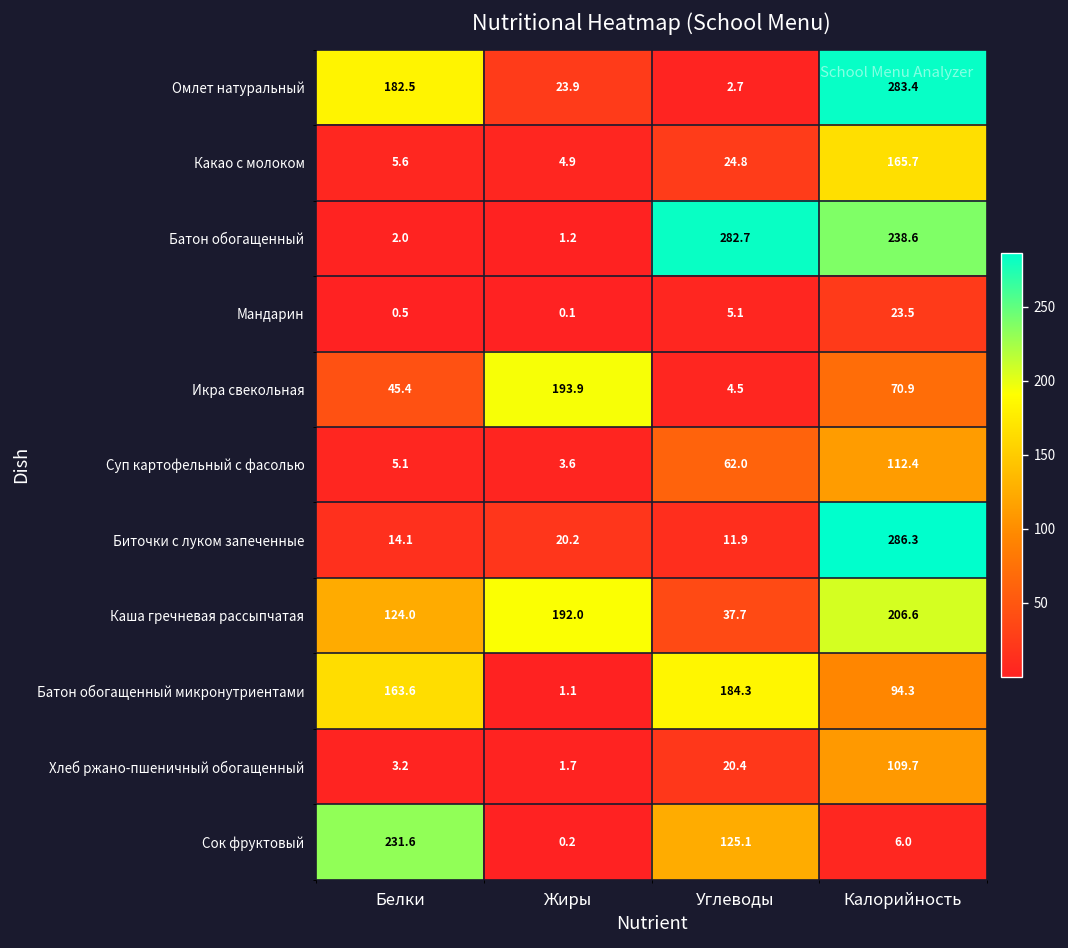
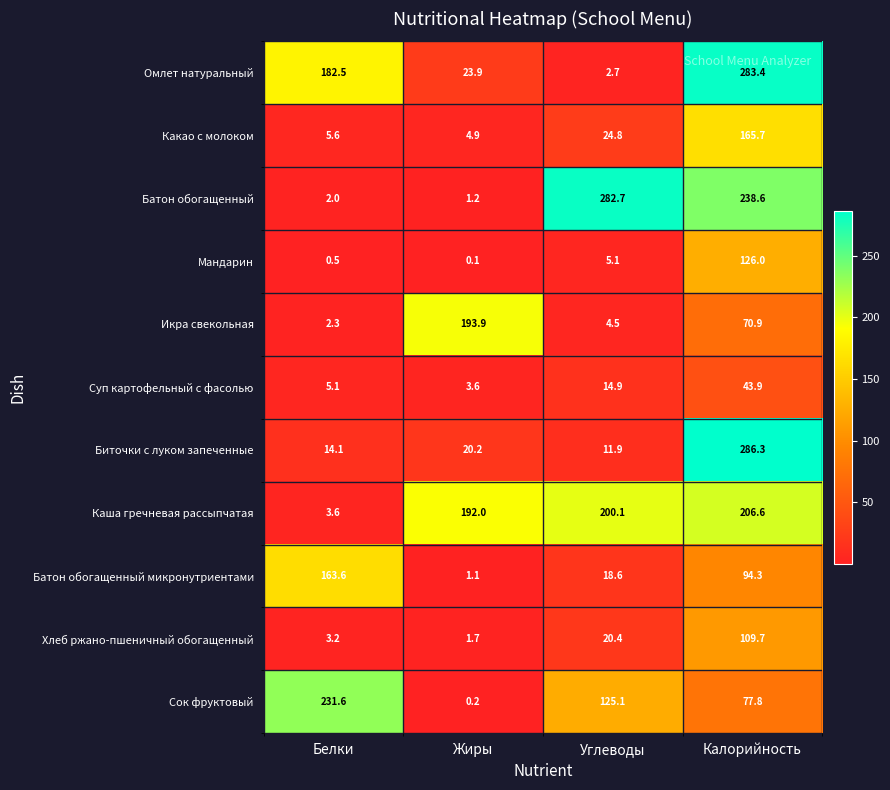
  {
    "Омлет натуральный": {
      "Белки": 182.5,
      "Жиры": 23.9,
      "Углеводы": 2.7
    },
    "Какао с молоком": {
      "Белки": 5.6,
      "Жиры": 4.9,
      "Углеводы": 24.8,
      "Калорийность": 165.7
    },
    "Батон обогащенный": {
      "Белки": 2.0,
      "Жиры": 1.2,
      "Углеводы": 282.7,
      "Калорийность": 238.6
    },
    "Мандарин": {
      "Белки": 0.5,
      "Жиры": 0.1,
      "Углеводы": 5.1,
-     "Калорийность": 23.5
+     "Калорийность": 126.0
    },
    "Икра свекольная": {
-     "Белки": 45.4,
+     "Белки": 2.3,
      "Жиры": 193.9,
      "Углеводы": 4.5,
      "Калорийность": 70.9
    },
    "Суп картофельный с фасолью": {
      "Белки": 5.1,
      "Жиры": 3.6,
-     "Углеводы": 62.0,
-     "Калорийность": 112.4
+     "Углеводы": 14.9,
+     "Калорийность": 43.9
    },
    "Биточки с луком запеченные": {
      "Белки": 14.1,
      "Жиры": 20.2,
      "Углеводы": 11.9,
      "Калорийность": 286.3
    },
    "Каша гречневая рассыпчатая": {
-     "Белки": 124.0,
+     "Белки": 3.6,
      "Жиры": 192.0,
-     "Углеводы": 37.7,
+     "Углеводы": 200.1,
      "Калорийность": 206.6
    },
    "Батон обогащенный микронутриентами": {
      "Белки": 163.6,
      "Жиры": 1.1,
-     "Углеводы": 184.3,
+     "Углеводы": 18.6,
      "Калорийность": 94.3
    },
    "Хлеб ржано-пшеничный обогащенный": {
      "Белки": 3.2,
      "Жиры": 1.7,
      "Углеводы": 20.4,
      "Калорийность": 109.7
    },
    "Сок фруктовый": {
      "Белки": 231.6,
      "Жиры": 0.2,
      "Углеводы": 125.1,
-     "Калорийность": 6.0
+     "Калорийность": 77.8
    }
  }
